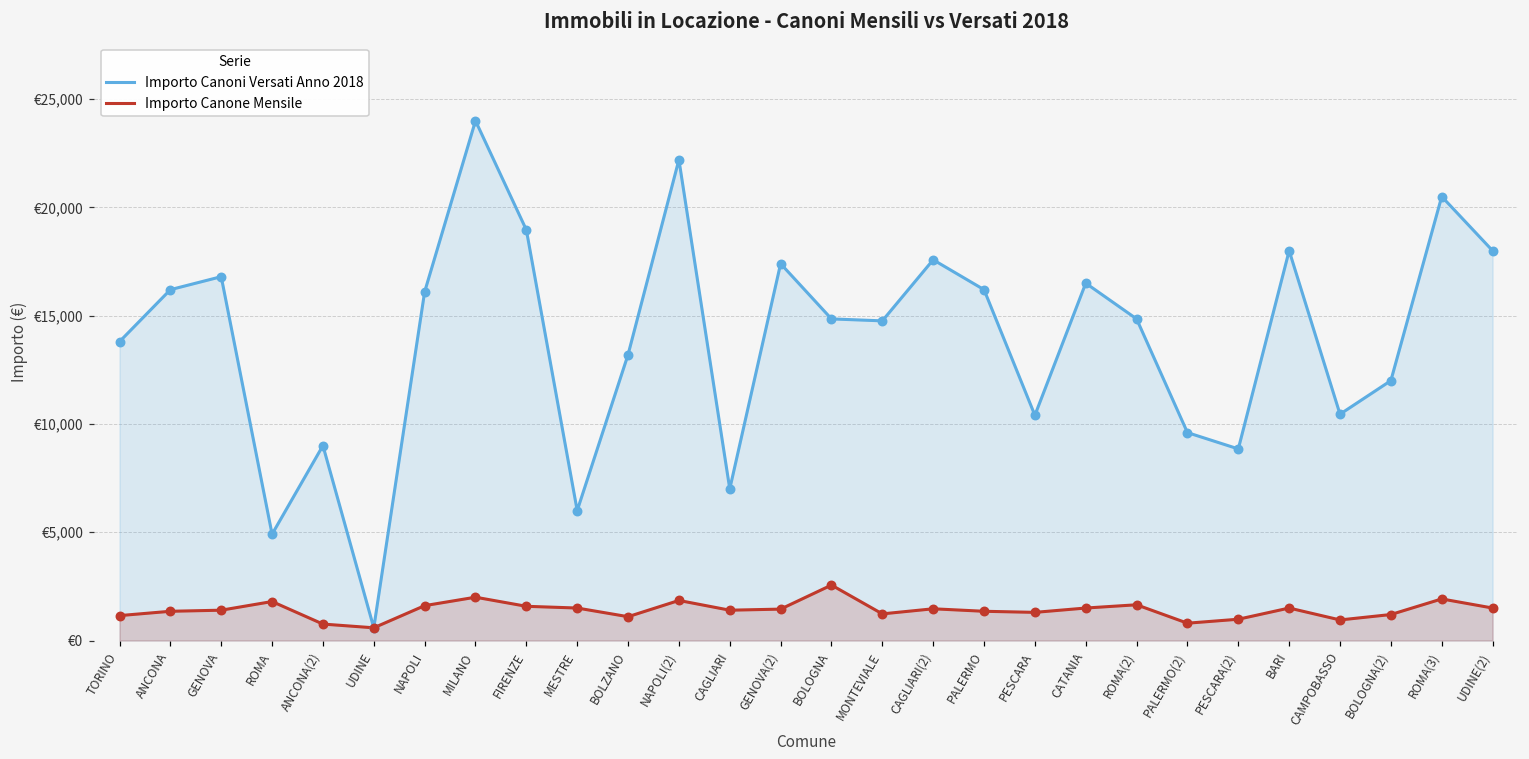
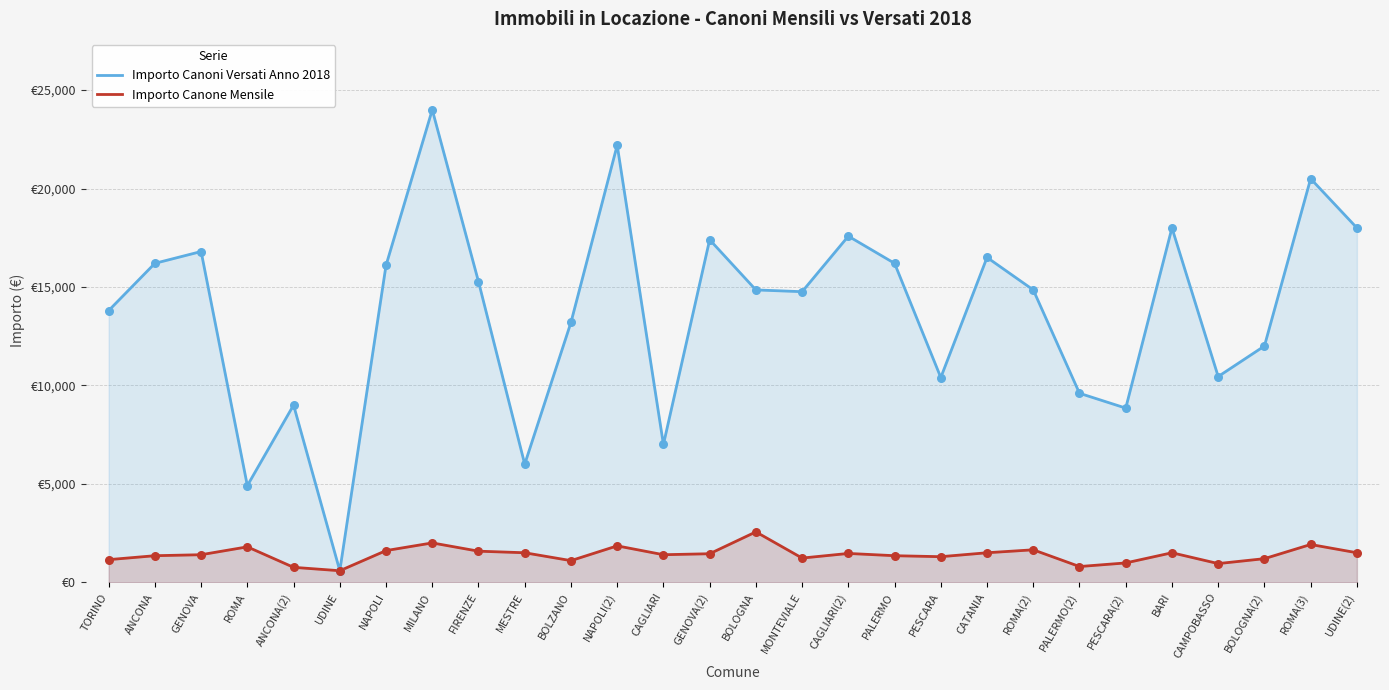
  {
    "Importo Canoni Versati Anno 2018": {
      "TORINO": "€13,800",
      "ANCONA": "€16,200",
      "GENOVA": "€16,800",
      "ROMA": "€4,900",
      "ANCONA(2)": "€9,000",
      "NAPOLI": "€16,100",
      "MILANO": "€24,000",
-     "FIRENZE": "€19,000",
+     "FIRENZE": "€15,300",
      "MESTRE": "€6,000",
      "BOLZANO": "€13,200",
      "NAPOLI(2)": "€22,200",
      "CAGLIARI": "€7,000",
      "GENOVA(2)": "€17,400",
      "BOLOGNA": "€14,900",
      "MONTEVIALE": "€14,800",
      "CAGLIARI(2)": "€17,600",
      "PALERMO": "€16,200",
      "PESCARA": "€10,400",
      "CATANIA": "€16,500",
      "ROMA(2)": "€14,900",
      "PALERMO(2)": "€9,600",
      "PESCARA(2)": "€8,800",
      "BARI": "€18,000",
      "CAMPOBASSO": "€10,500",
      "BOLOGNA(2)": "€12,000",
      "ROMA(3)": "€20,500",
      "UDINE(2)": "€18,000"
    },
    "Importo Canone Mensile": {
      "TORINO": "€1,200",
      "ANCONA": "€1,400",
      "GENOVA": "€1,400",
      "ROMA": "€1,800",
      "ANCONA(2)": "€800",
      "NAPOLI": "€1,600",
      "MILANO": "€2,000",
      "FIRENZE": "€1,600",
      "MESTRE": "€1,500",
      "BOLZANO": "€1,100",
      "NAPOLI(2)": "€1,900",
      "CAGLIARI": "€1,400",
      "GENOVA(2)": "€1,400",
      "BOLOGNA": "€2,600",
      "MONTEVIALE": "€1,200",
      "CAGLIARI(2)": "€1,500",
      "PALERMO": "€1,300",
      "PESCARA": "€1,300",
      "CATANIA": "€1,500",
      "ROMA(2)": "€1,700",
      "PALERMO(2)": "€800",
      "PESCARA(2)": "€1,000",
      "BARI": "€1,500",
      "CAMPOBASSO": "€1,000",
      "BOLOGNA(2)": "€1,200",
      "ROMA(3)": "€1,900",
      "UDINE(2)": "€1,500"
    }
  }
